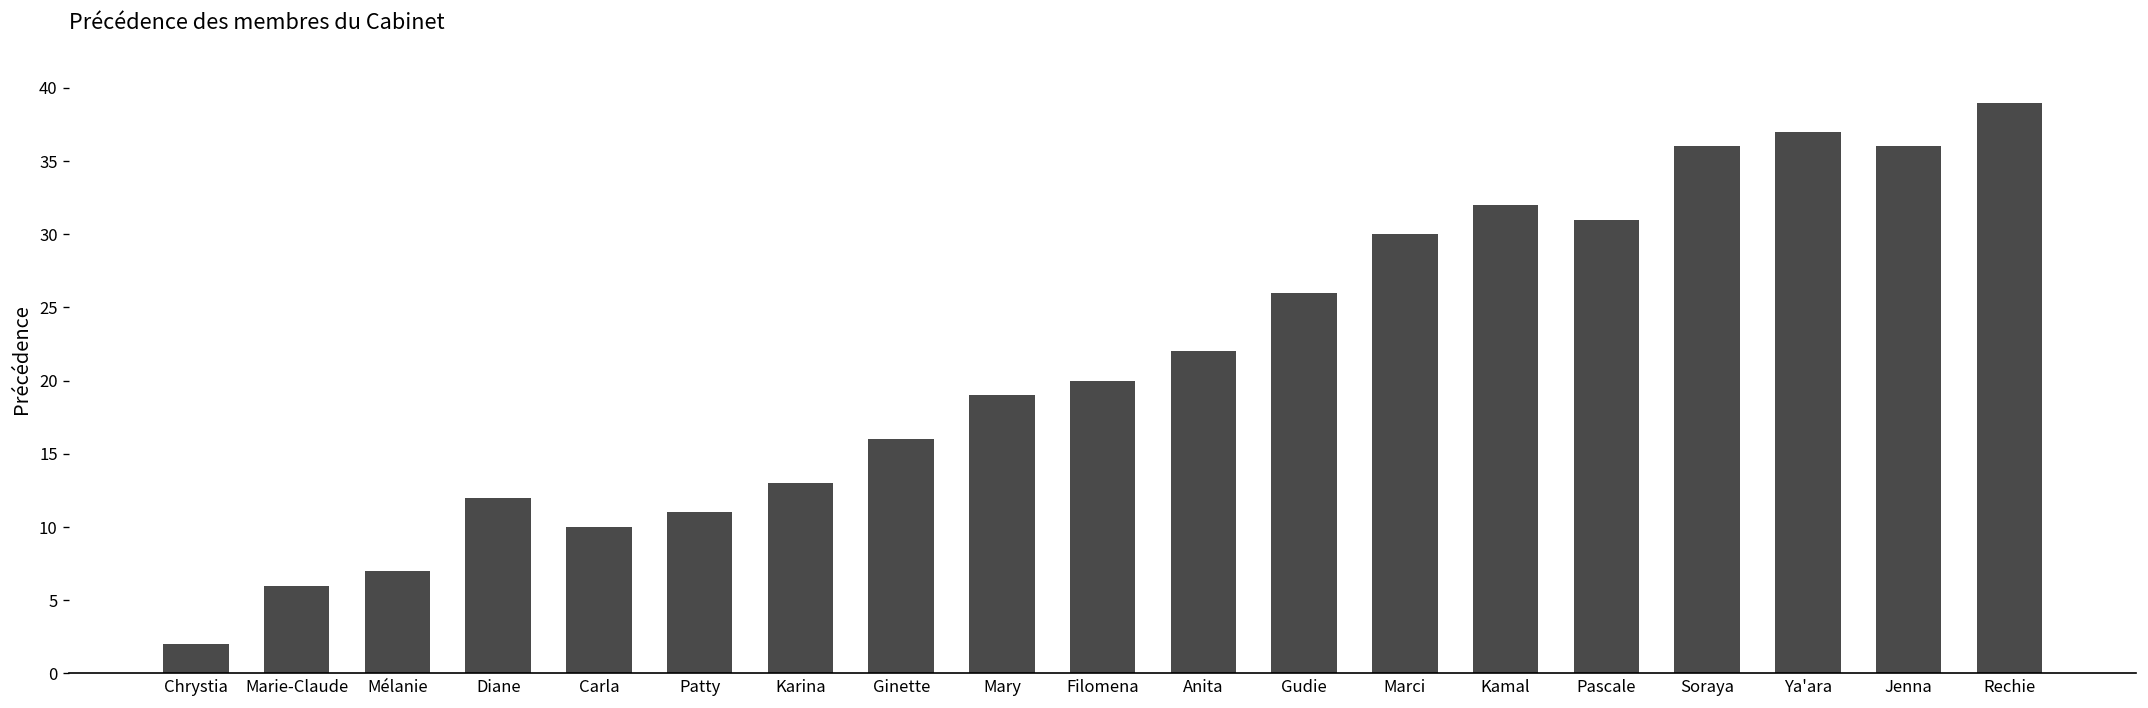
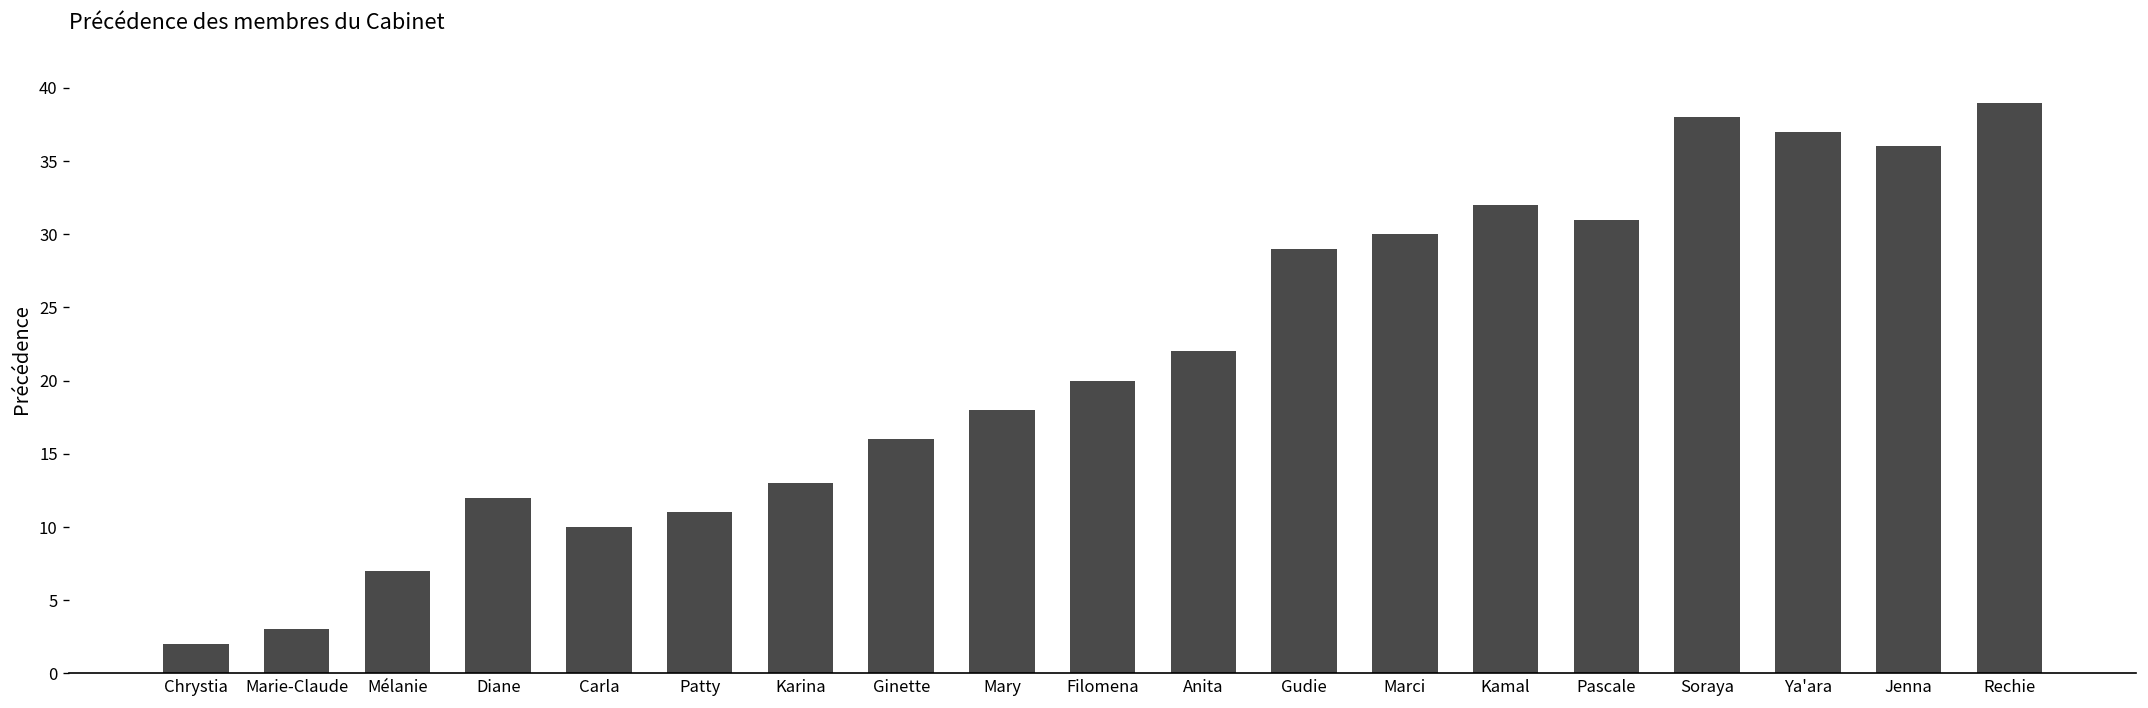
  {
    "Chrystia": 2,
-   "Marie-Claude": 6,
+   "Marie-Claude": 3,
    "Mélanie": 7,
    "Diane": 12,
    "Carla": 10,
    "Patty": 11,
    "Karina": 13,
    "Ginette": 16,
-   "Mary": 19,
+   "Mary": 18,
    "Filomena": 20,
    "Anita": 22,
-   "Gudie": 26,
+   "Gudie": 29,
    "Marci": 30,
    "Kamal": 32,
    "Pascale": 31,
-   "Soraya": 36,
+   "Soraya": 38,
    "Ya'ara": 37,
    "Jenna": 36,
    "Rechie": 39
  }
